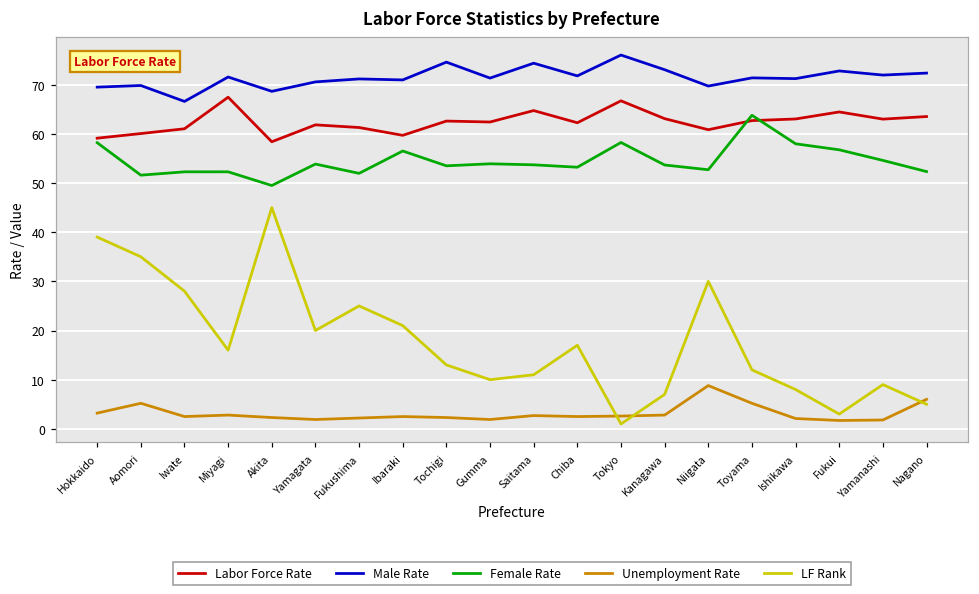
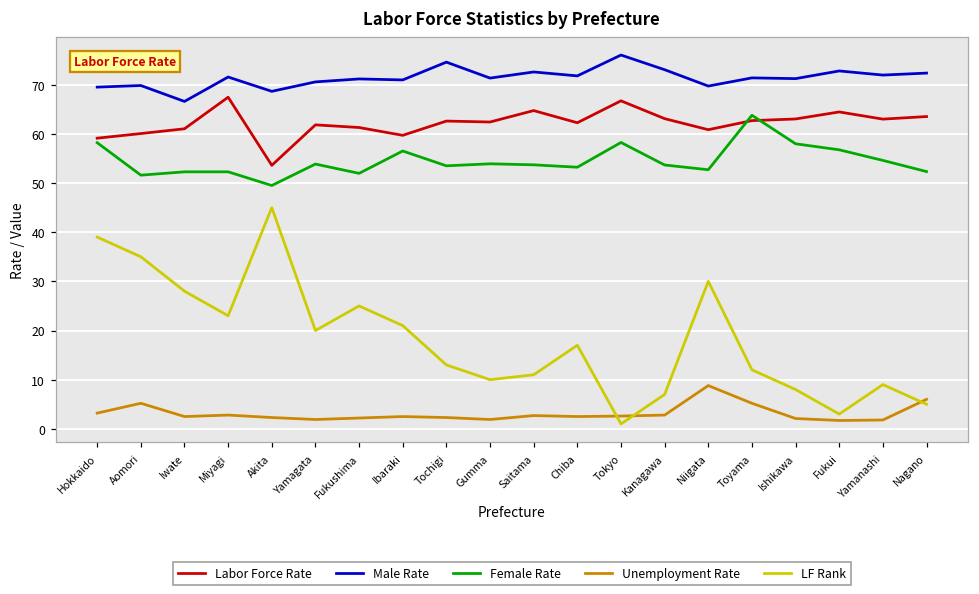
  {
    "Labor Force Rate": {
      "Hokkaido": 59,
      "Aomori": 60,
      "Iwate": 61,
      "Miyagi": 67,
-     "Akita": 58,
+     "Akita": 54,
      "Yamagata": 62,
      "Fukushima": 61,
      "Ibaraki": 60,
      "Tochigi": 63,
      "Gumma": 62,
      "Saitama": 65,
      "Chiba": 62,
      "Tokyo": 67,
      "Kanagawa": 63,
      "Niigata": 61,
      "Toyama": 63,
      "Ishikawa": 63,
      "Fukui": 64,
      "Yamanashi": 63,
      "Nagano": 64
    },
    "Male Rate": {
      "Hokkaido": 70,
      "Aomori": 70,
      "Iwate": 67,
      "Miyagi": 72,
      "Akita": 69,
      "Yamagata": 71,
      "Fukushima": 71,
      "Ibaraki": 71,
      "Tochigi": 75,
      "Gumma": 71,
-     "Saitama": 74,
+     "Saitama": 73,
      "Chiba": 72,
      "Tokyo": 76,
      "Kanagawa": 73,
      "Niigata": 70,
      "Toyama": 71,
      "Ishikawa": 71,
      "Fukui": 73,
      "Yamanashi": 72,
      "Nagano": 72
    },
    "Female Rate": {
      "Hokkaido": 58,
      "Aomori": 52,
      "Iwate": 52,
      "Miyagi": 52,
      "Akita": 49,
      "Yamagata": 54,
      "Fukushima": 52,
      "Ibaraki": 57,
      "Tochigi": 53,
      "Gumma": 54,
      "Saitama": 54,
      "Chiba": 53,
      "Tokyo": 58,
      "Kanagawa": 54,
      "Niigata": 53,
      "Toyama": 64,
      "Ishikawa": 58,
      "Fukui": 57,
      "Yamanashi": 55,
      "Nagano": 52
    },
    "Unemployment Rate": {
      "Hokkaido": 3,
      "Aomori": 5,
      "Iwate": 3,
      "Miyagi": 3,
      "Akita": 2,
      "Yamagata": 2,
      "Fukushima": 2,
      "Ibaraki": 3,
      "Tochigi": 2,
      "Gumma": 2,
      "Saitama": 3,
      "Chiba": 3,
      "Tokyo": 3,
      "Kanagawa": 3,
      "Niigata": 9,
      "Toyama": 5,
      "Ishikawa": 2,
      "Fukui": 2,
      "Yamanashi": 2,
      "Nagano": 6
    },
    "LF Rank": {
      "Hokkaido": 39,
      "Aomori": 35,
      "Iwate": 28,
-     "Miyagi": 16,
+     "Miyagi": 23,
      "Akita": 45,
      "Yamagata": 20,
      "Fukushima": 25,
      "Ibaraki": 21,
      "Tochigi": 13,
      "Gumma": 10,
      "Saitama": 11,
      "Chiba": 17,
      "Tokyo": 1,
      "Kanagawa": 7,
      "Niigata": 30,
      "Toyama": 12,
      "Ishikawa": 8,
      "Fukui": 3,
      "Yamanashi": 9,
      "Nagano": 5
    }
  }
